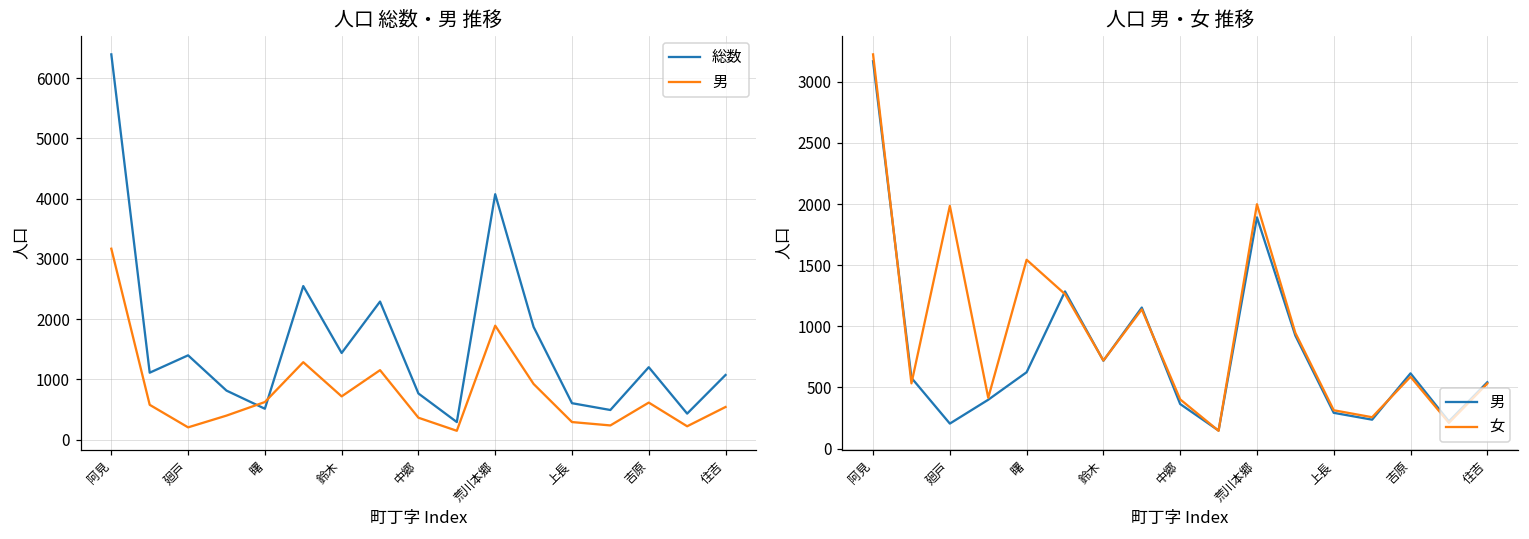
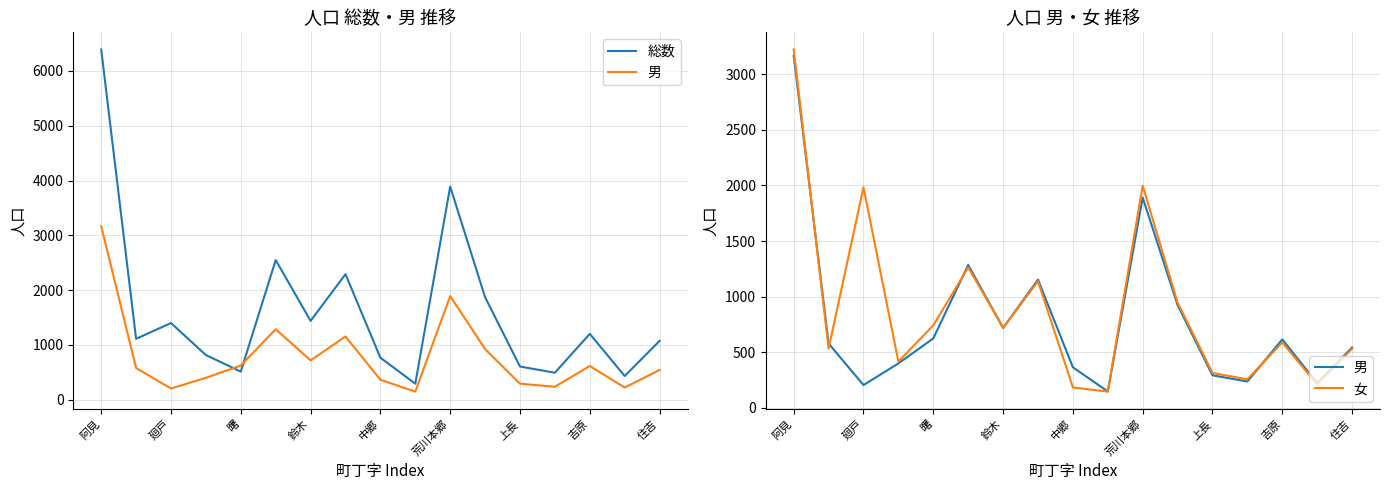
  {
    "人口 総数・男 推移": {
      "総数": {
        "阿見": 6400,
        "廻戸": 1400,
        "曙": 500,
        "鈴木": 1400,
        "中郷": 800,
-       "荒川本郷": 4100,
+       "荒川本郷": 3900,
        "上長": 600,
        "吉原": 1200,
        "住吉": 1100
      }
    },
    "人口 男・女 推移": {
      "男": {
        "阿見": 3170,
        "廻戸": 200,
        "曙": 620,
        "中郷": 360,
        "荒川本郷": 1890,
        "吉原": 620
      },
      "女": {
        "阿見": 3220,
        "廻戸": 1980,
-       "曙": 1540,
-       "中郷": 400,
+       "曙": 740,
+       "中郷": 180,
        "荒川本郷": 2000,
        "吉原": 590
      }
    }
  }
